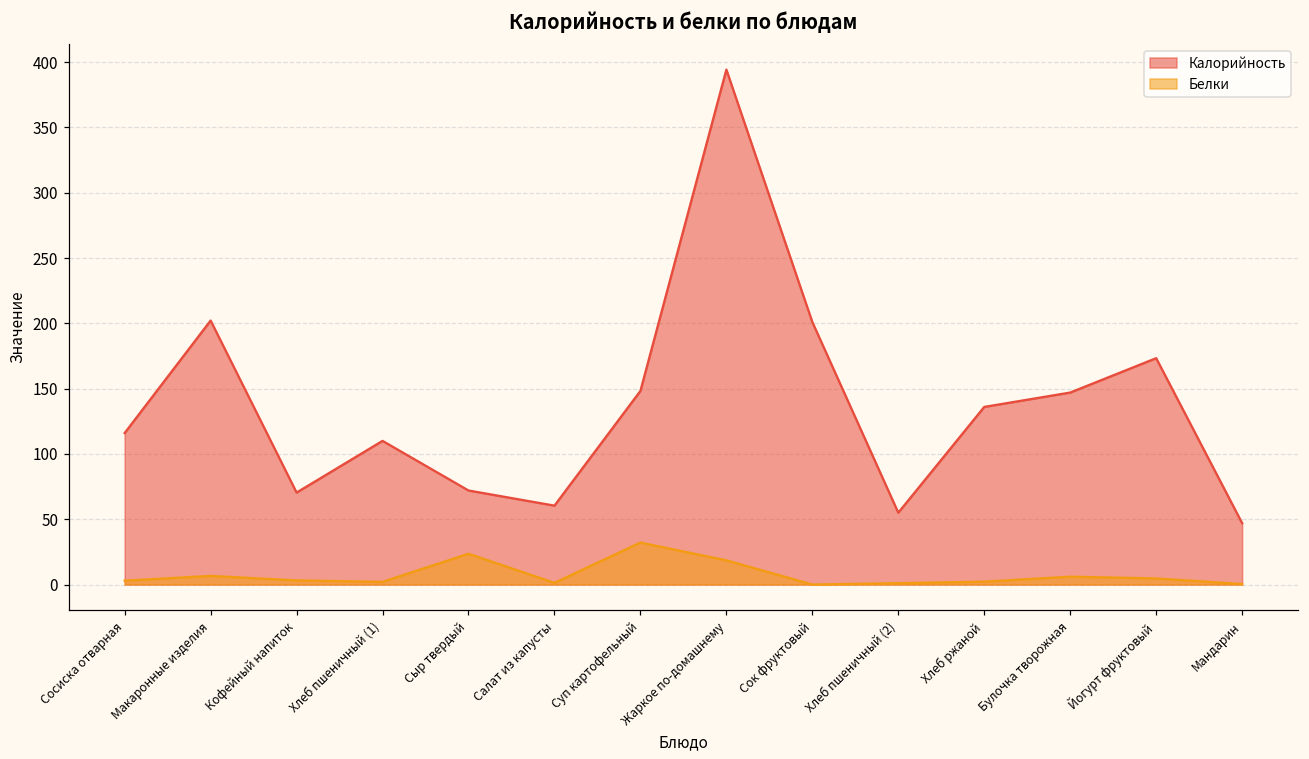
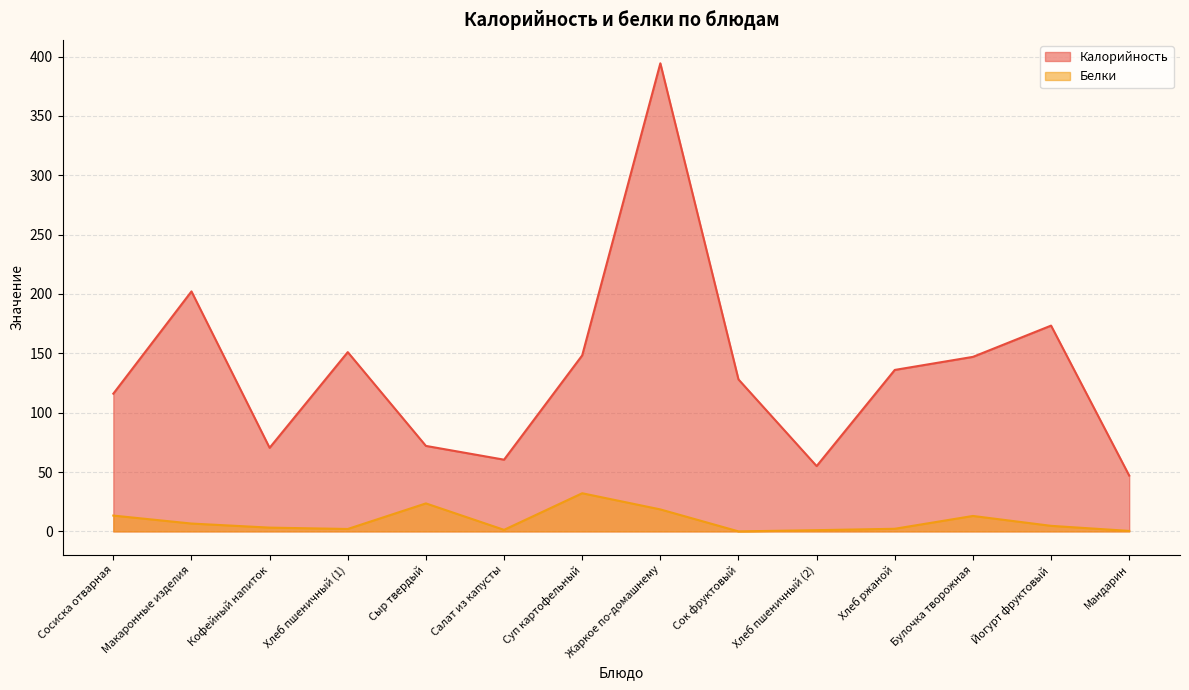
  {
    "Калорийность": {
      "Сосиска отварная": 116,
      "Макаронные изделия": 202,
      "Кофейный напиток": 70,
-     "Хлеб пшеничный (1)": 110,
+     "Хлеб пшеничный (1)": 151,
      "Сыр твердый": 72,
      "Салат из капусты": 60,
      "Суп картофельный": 148,
      "Жаркое по-домашнему": 394,
-     "Сок фруктовый": 201,
+     "Сок фруктовый": 128,
      "Хлеб пшеничный (2)": 55,
      "Хлеб ржаной": 136,
      "Булочка творожная": 147,
      "Йогурт фруктовый": 173,
      "Мандарин": 47
    },
    "Белки": {
-     "Сосиска отварная": 3,
+     "Сосиска отварная": 13,
      "Макаронные изделия": 7,
      "Кофейный напиток": 3,
      "Хлеб пшеничный (1)": 2,
      "Сыр твердый": 24,
      "Салат из капусты": 1,
      "Суп картофельный": 32,
      "Жаркое по-домашнему": 19,
      "Сок фруктовый": 0,
      "Хлеб пшеничный (2)": 1,
      "Хлеб ржаной": 2,
-     "Булочка творожная": 6,
+     "Булочка творожная": 13,
      "Йогурт фруктовый": 5,
      "Мандарин": 0
    }
  }
